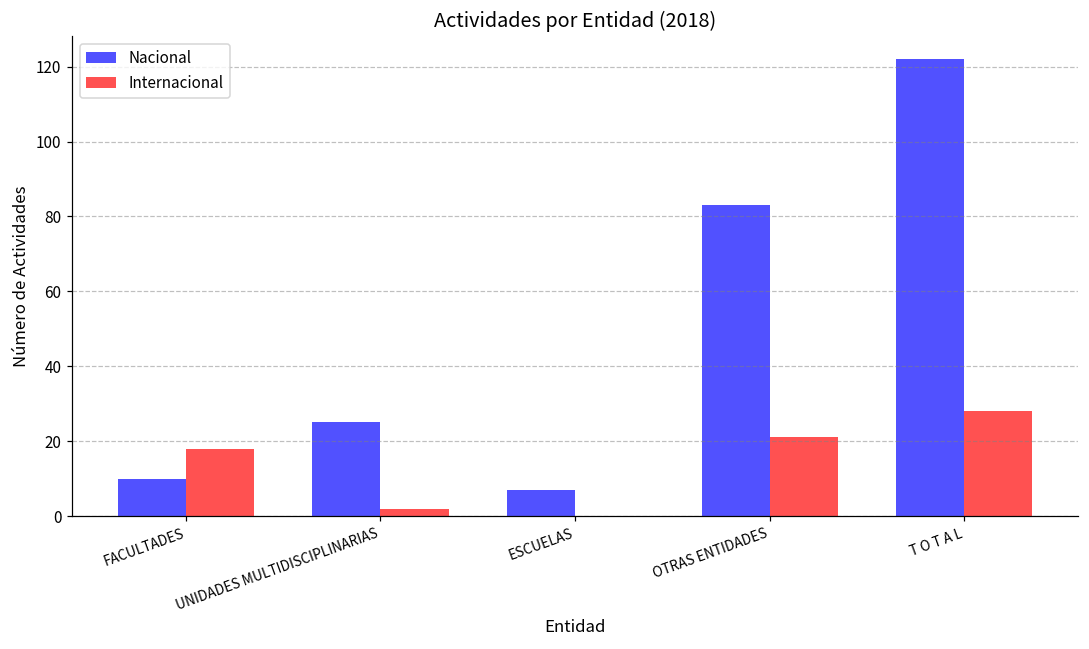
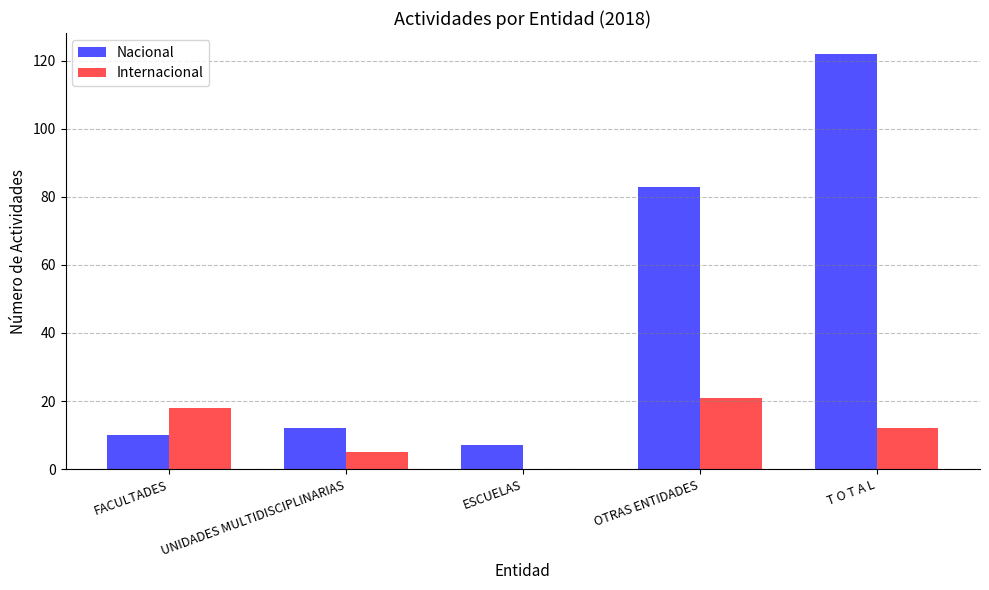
  {
    "Nacional": {
      "FACULTADES": 10,
-     "UNIDADES MULTIDISCIPLINARIAS": 25,
+     "UNIDADES MULTIDISCIPLINARIAS": 12,
      "ESCUELAS": 7,
      "OTRAS ENTIDADES": 83,
      "T O T A L": 122
    },
    "Internacional": {
      "FACULTADES": 18,
-     "UNIDADES MULTIDISCIPLINARIAS": 2,
+     "UNIDADES MULTIDISCIPLINARIAS": 5,
      "ESCUELAS": 0,
      "OTRAS ENTIDADES": 21,
-     "T O T A L": 28
+     "T O T A L": 12
    }
  }
